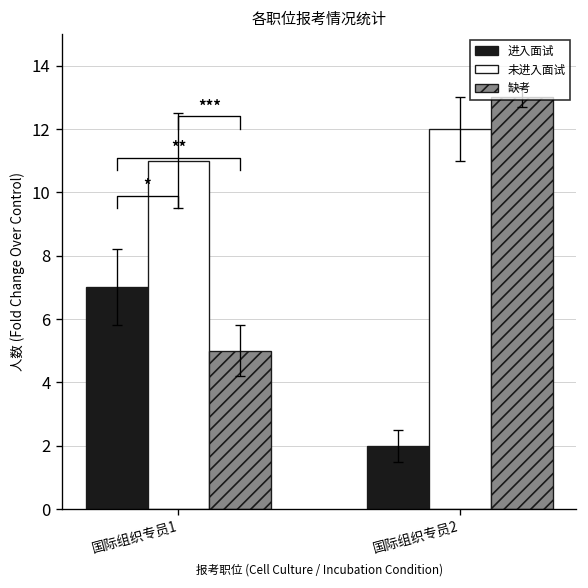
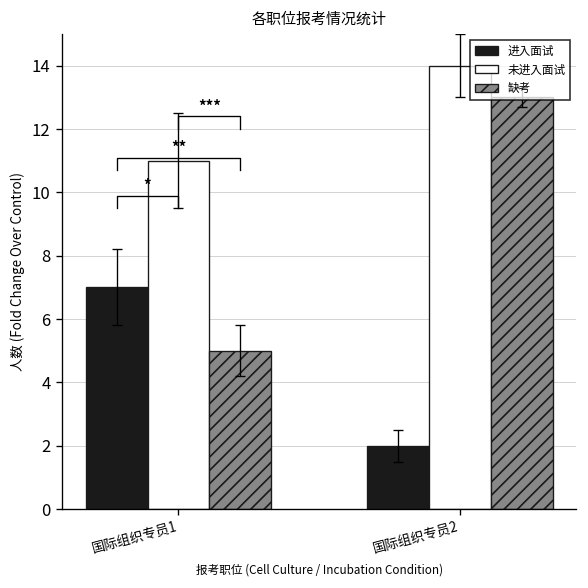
  {
    "未进入面试": {
      "国际组织专员1": 11,
-     "国际组织专员2": 12
+     "国际组织专员2": 14
    },
    "缺考": {
      "国际组织专员1": 5,
      "国际组织专员2": 13
    }
  }
